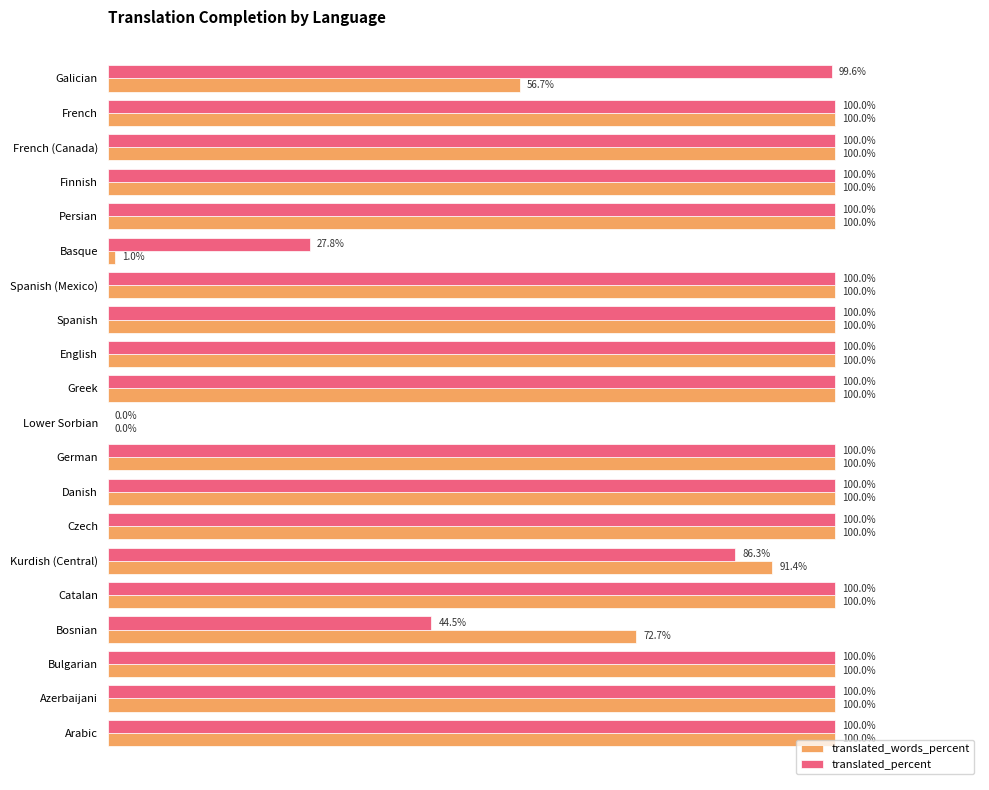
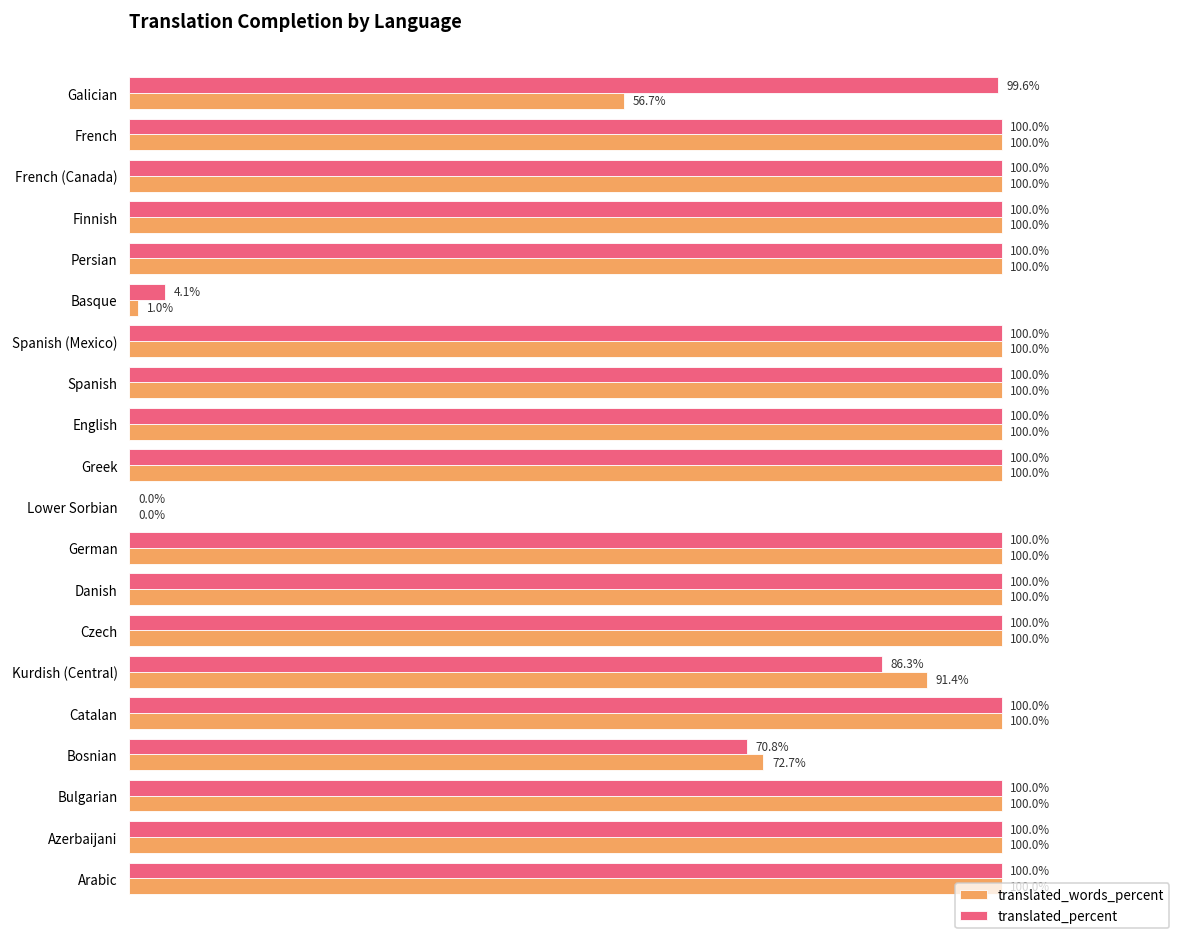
  {
    "translated_words_percent": {
      "Galician": "56.7%",
      "French": "100.0%",
      "French (Canada)": "100.0%",
      "Finnish": "100.0%",
      "Persian": "100.0%",
      "Basque": "1.0%",
      "Spanish (Mexico)": "100.0%",
      "Spanish": "100.0%",
      "English": "100.0%",
      "Greek": "100.0%",
      "Lower Sorbian": "0.0%",
      "German": "100.0%",
      "Danish": "100.0%",
      "Czech": "100.0%",
      "Kurdish (Central)": "91.4%",
      "Catalan": "100.0%",
      "Bosnian": "72.7%",
      "Bulgarian": "100.0%",
      "Azerbaijani": "100.0%"
    },
    "translated_percent": {
      "Galician": "99.6%",
      "French": "100.0%",
      "French (Canada)": "100.0%",
      "Finnish": "100.0%",
      "Persian": "100.0%",
-     "Basque": "27.8%",
+     "Basque": "4.1%",
      "Spanish (Mexico)": "100.0%",
      "Spanish": "100.0%",
      "English": "100.0%",
      "Greek": "100.0%",
      "Lower Sorbian": "0.0%",
      "German": "100.0%",
      "Danish": "100.0%",
      "Czech": "100.0%",
      "Kurdish (Central)": "86.3%",
      "Catalan": "100.0%",
-     "Bosnian": "44.5%",
+     "Bosnian": "70.8%",
      "Bulgarian": "100.0%",
      "Azerbaijani": "100.0%",
      "Arabic": "100.0%"
    }
  }
